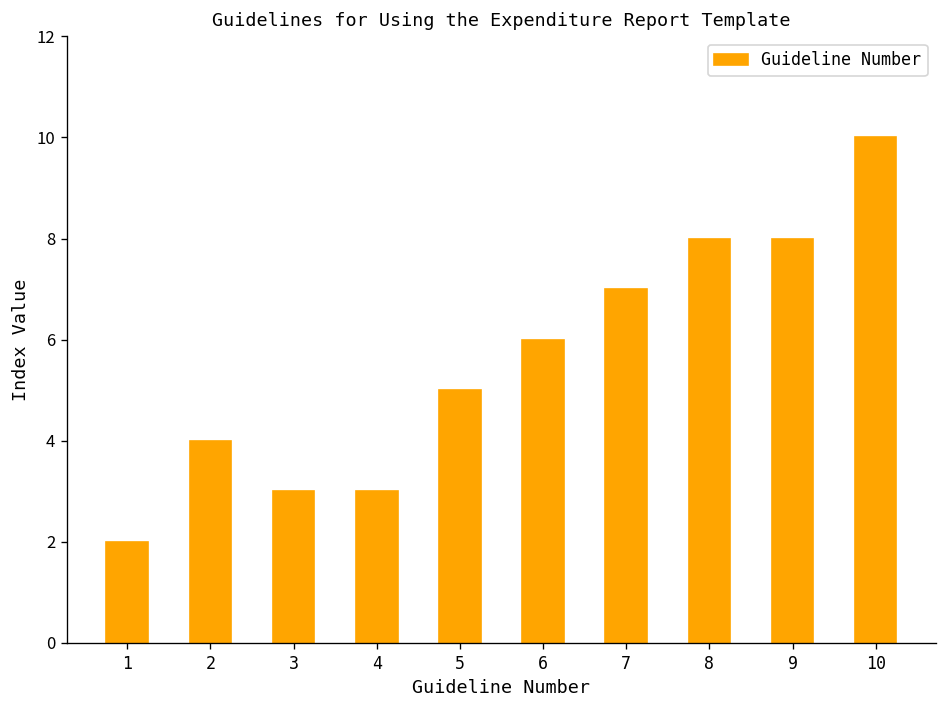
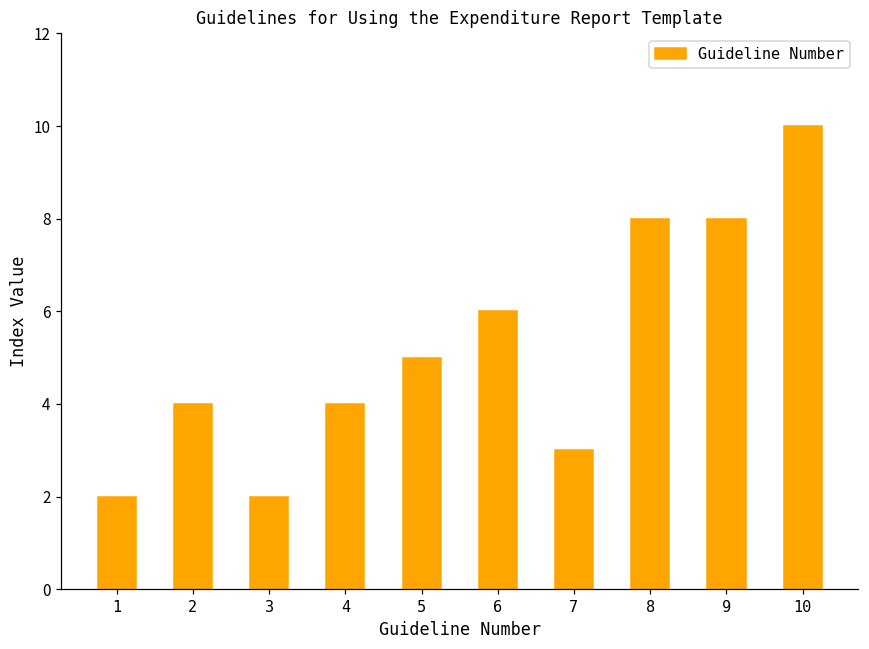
  {
    "1": 2,
    "2": 4,
-   "3": 3,
-   "4": 3,
+   "3": 2,
+   "4": 4,
    "5": 5,
    "6": 6,
-   "7": 7,
+   "7": 3,
    "8": 8,
    "9": 8,
    "10": 10
  }
